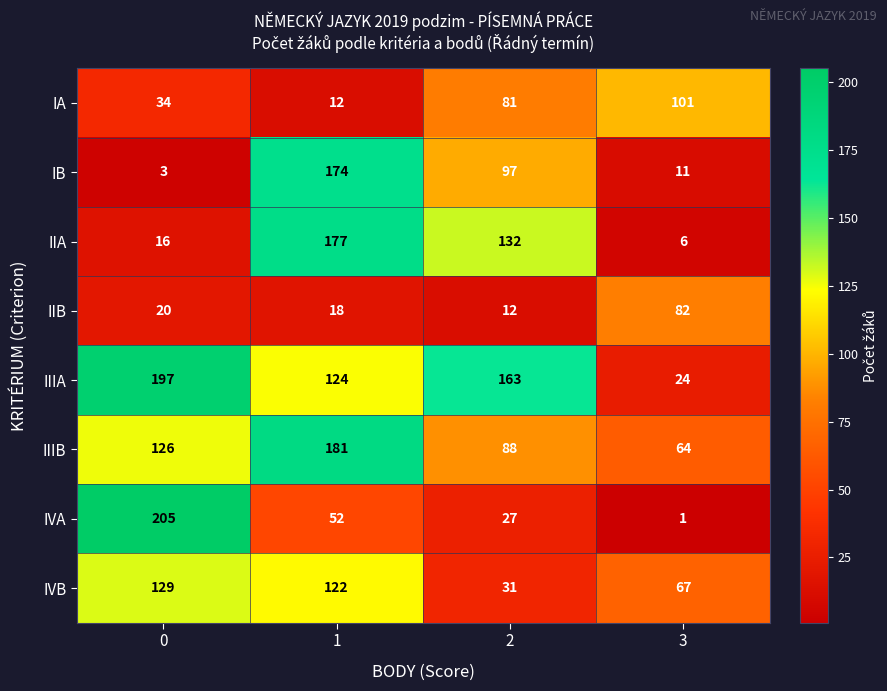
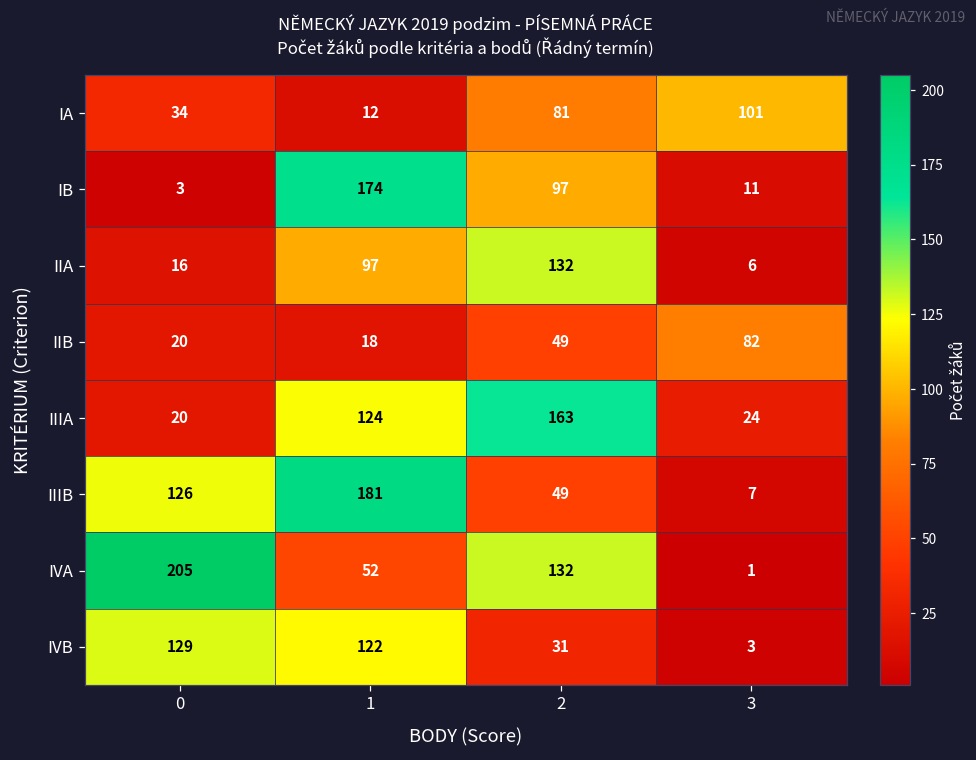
  {
    "IA": {
      "0": 34,
      "1": 12,
      "2": 81,
      "3": 101
    },
    "IB": {
      "0": 3,
      "1": 174,
      "2": 97,
      "3": 11
    },
    "IIA": {
      "0": 16,
-     "1": 177,
+     "1": 97,
      "2": 132,
      "3": 6
    },
    "IIB": {
      "0": 20,
      "1": 18,
-     "2": 12,
+     "2": 49,
      "3": 82
    },
    "IIIA": {
-     "0": 197,
+     "0": 20,
      "1": 124,
      "2": 163,
      "3": 24
    },
    "IIIB": {
      "0": 126,
      "1": 181,
-     "2": 88,
-     "3": 64
+     "2": 49,
+     "3": 7
    },
    "IVA": {
      "0": 205,
      "1": 52,
-     "2": 27,
+     "2": 132,
      "3": 1
    },
    "IVB": {
      "0": 129,
      "1": 122,
      "2": 31,
-     "3": 67
+     "3": 3
    }
  }
